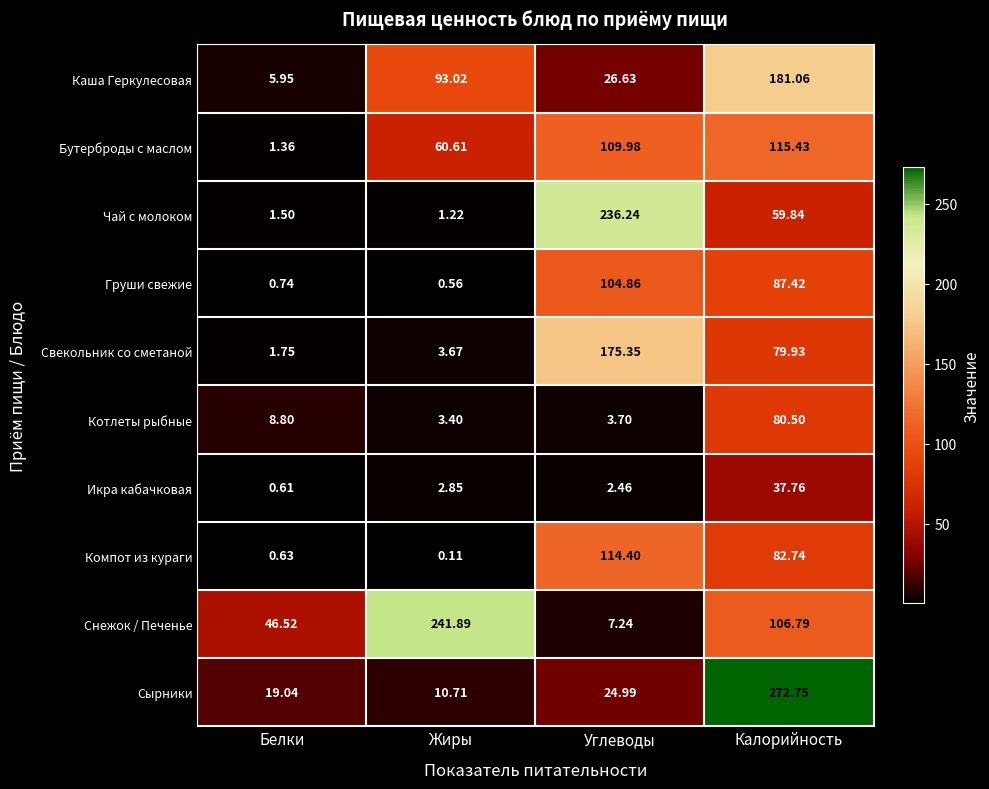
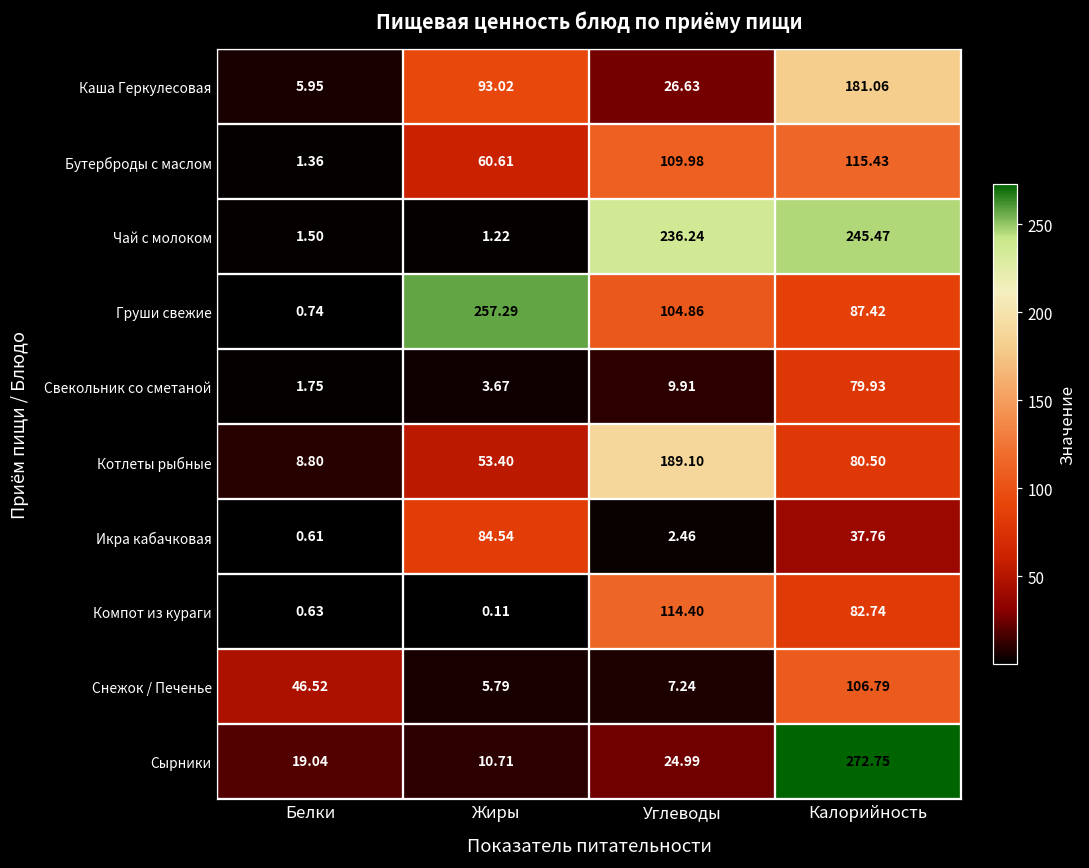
  {
    "Каша Геркулесовая": {
      "Белки": 5.95,
      "Жиры": 93.02,
      "Углеводы": 26.63,
      "Калорийность": 181.06
    },
    "Бутерброды с маслом": {
      "Белки": 1.36,
      "Жиры": 60.61,
      "Углеводы": 109.98,
      "Калорийность": 115.43
    },
    "Чай с молоком": {
      "Белки": 1.50,
      "Жиры": 1.22,
      "Углеводы": 236.24,
-     "Калорийность": 59.84
+     "Калорийность": 245.47
    },
    "Груши свежие": {
      "Белки": 0.74,
-     "Жиры": 0.56,
+     "Жиры": 257.29,
      "Углеводы": 104.86,
      "Калорийность": 87.42
    },
    "Свекольник со сметаной": {
      "Белки": 1.75,
      "Жиры": 3.67,
-     "Углеводы": 175.35,
+     "Углеводы": 9.91,
      "Калорийность": 79.93
    },
    "Котлеты рыбные": {
      "Белки": 8.80,
-     "Жиры": 3.40,
-     "Углеводы": 3.70,
+     "Жиры": 53.40,
+     "Углеводы": 189.10,
      "Калорийность": 80.50
    },
    "Икра кабачковая": {
      "Белки": 0.61,
-     "Жиры": 2.85,
+     "Жиры": 84.54,
      "Углеводы": 2.46,
      "Калорийность": 37.76
    },
    "Компот из кураги": {
      "Белки": 0.63,
      "Жиры": 0.11,
      "Углеводы": 114.40,
      "Калорийность": 82.74
    },
    "Снежок / Печенье": {
      "Белки": 46.52,
-     "Жиры": 241.89,
+     "Жиры": 5.79,
      "Углеводы": 7.24,
      "Калорийность": 106.79
    },
    "Сырники": {
      "Белки": 19.04,
      "Жиры": 10.71,
      "Углеводы": 24.99,
      "Калорийность": 272.75
    }
  }
